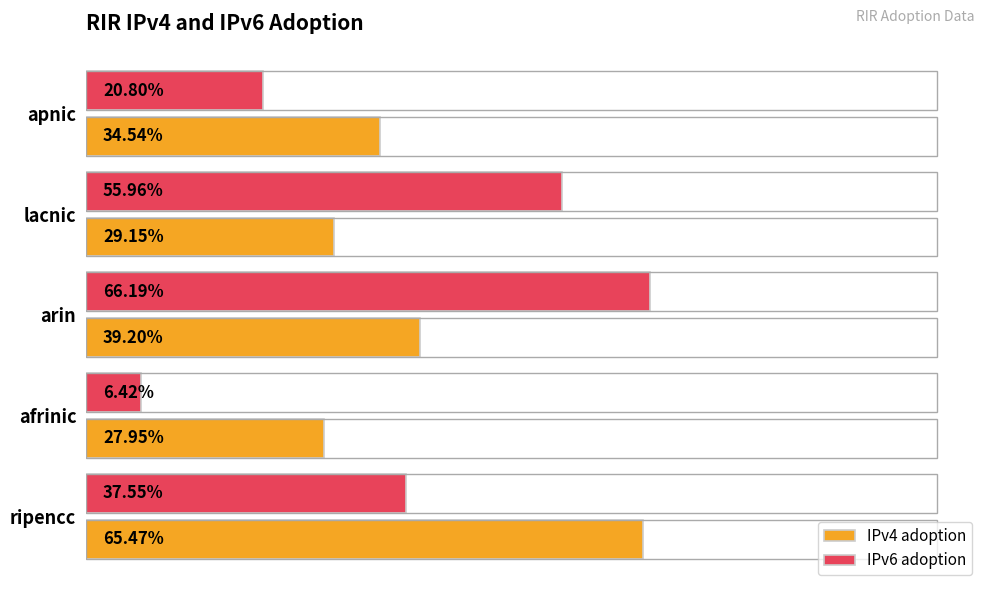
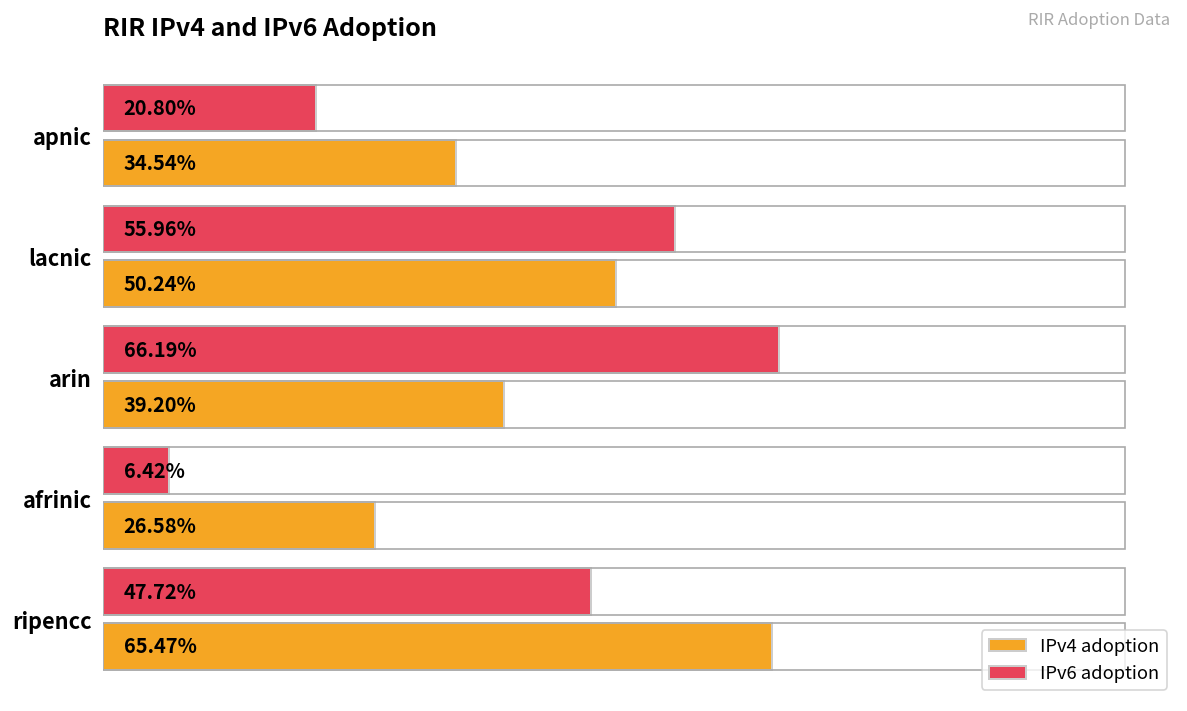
  {
    "IPv4 adoption": {
      "apnic": "34.54%",
-     "lacnic": "29.15%",
+     "lacnic": "50.24%",
      "arin": "39.20%",
-     "afrinic": "27.95%",
+     "afrinic": "26.58%",
      "ripencc": "65.47%"
    },
    "IPv6 adoption": {
      "apnic": "20.80%",
      "lacnic": "55.96%",
      "arin": "66.19%",
      "afrinic": "6.42%",
-     "ripencc": "37.55%"
+     "ripencc": "47.72%"
    }
  }
